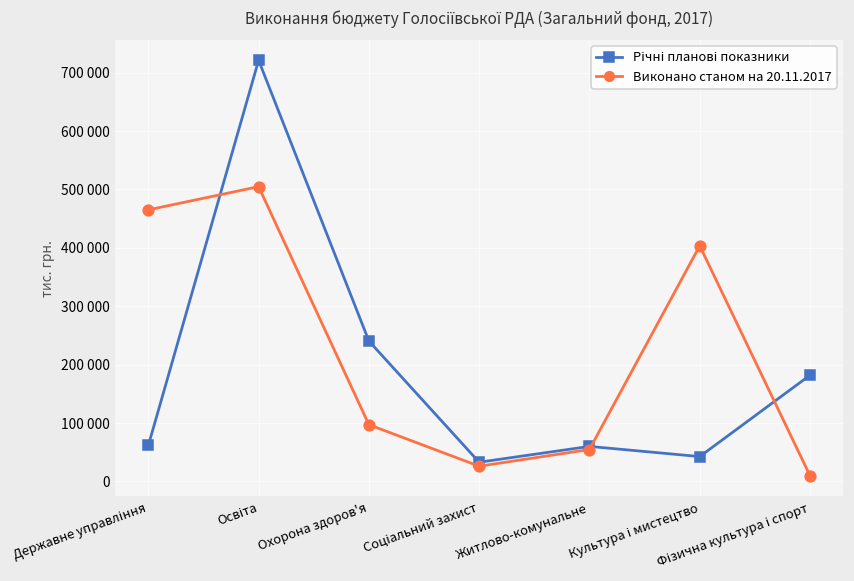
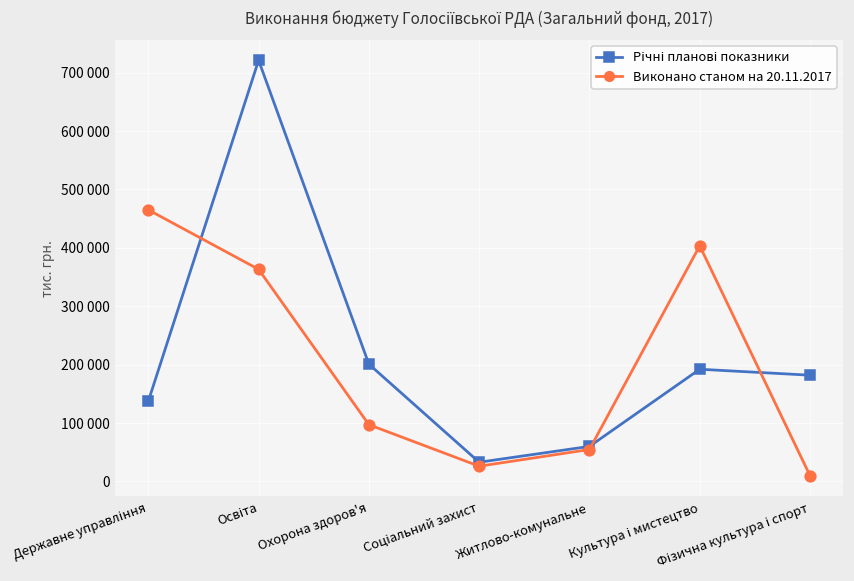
  {
    "Річні планові показники": {
-     "Державне управління": 60000,
+     "Державне управління": 140000,
      "Освіта": 720000,
-     "Охорона здоров'я": 240000,
+     "Охорона здоров'я": 200000,
      "Соціальний захист": 30000,
      "Житлово-комунальне": 60000,
-     "Культура і мистецтво": 40000,
+     "Культура і мистецтво": 190000,
      "Фізична культура і спорт": 180000
    },
    "Виконано станом на 20.11.2017": {
      "Державне управління": 470000,
-     "Освіта": 500000,
+     "Освіта": 360000,
      "Охорона здоров'я": 100000,
      "Соціальний захист": 30000,
      "Житлово-комунальне": 50000,
      "Культура і мистецтво": 400000,
      "Фізична культура і спорт": 10000
    }
  }
